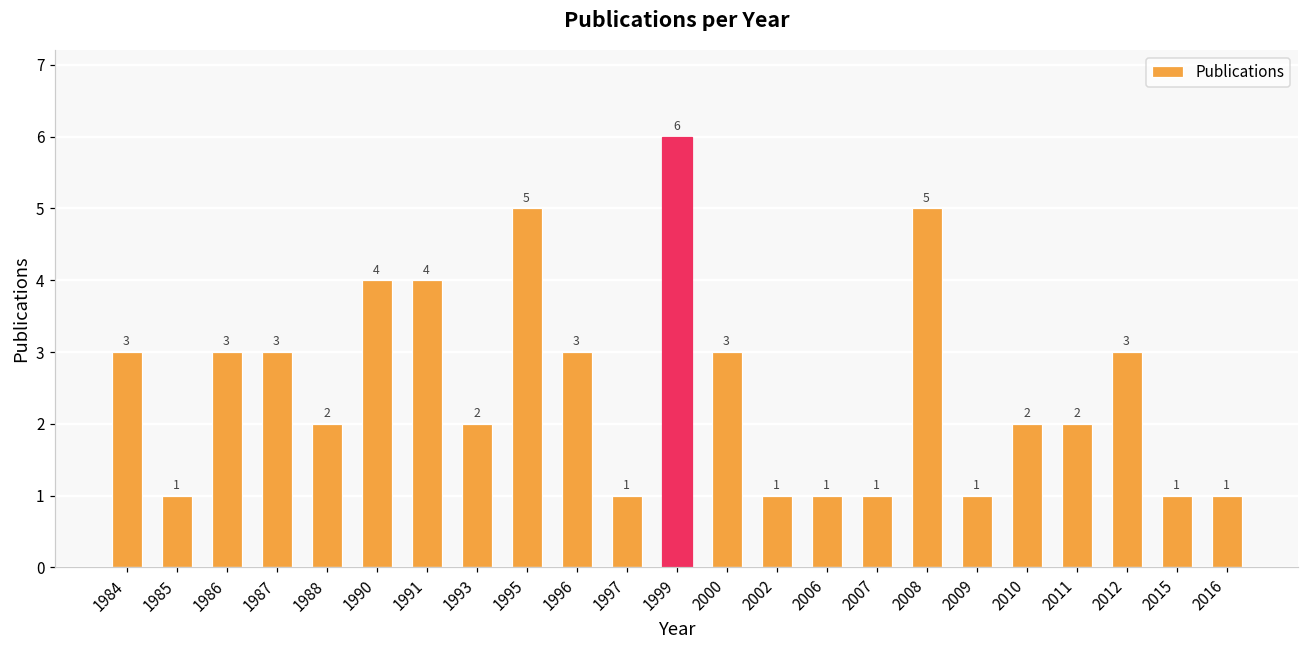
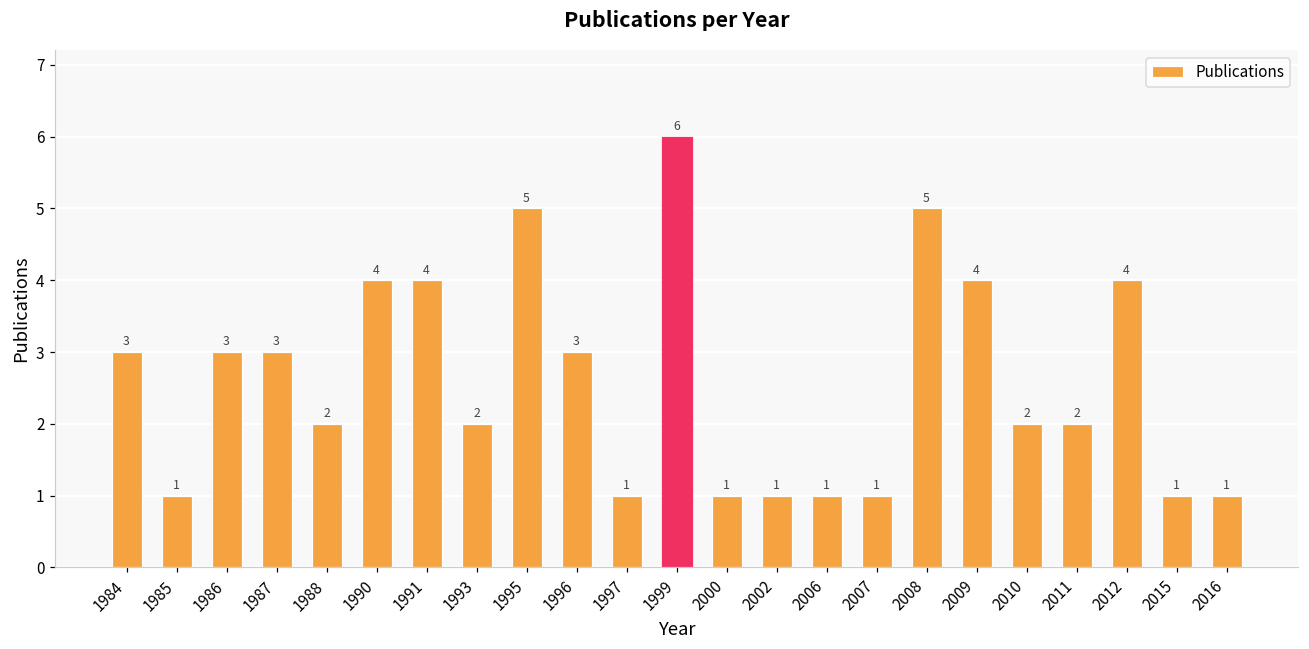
  {
    "1984": 3,
    "1985": 1,
    "1986": 3,
    "1987": 3,
    "1988": 2,
    "1990": 4,
    "1991": 4,
    "1993": 2,
    "1995": 5,
    "1996": 3,
    "1997": 1,
    "1999": 6,
-   "2000": 3,
+   "2000": 1,
    "2002": 1,
    "2006": 1,
    "2007": 1,
    "2008": 5,
-   "2009": 1,
+   "2009": 4,
    "2010": 2,
    "2011": 2,
-   "2012": 3,
+   "2012": 4,
    "2015": 1,
    "2016": 1
  }
